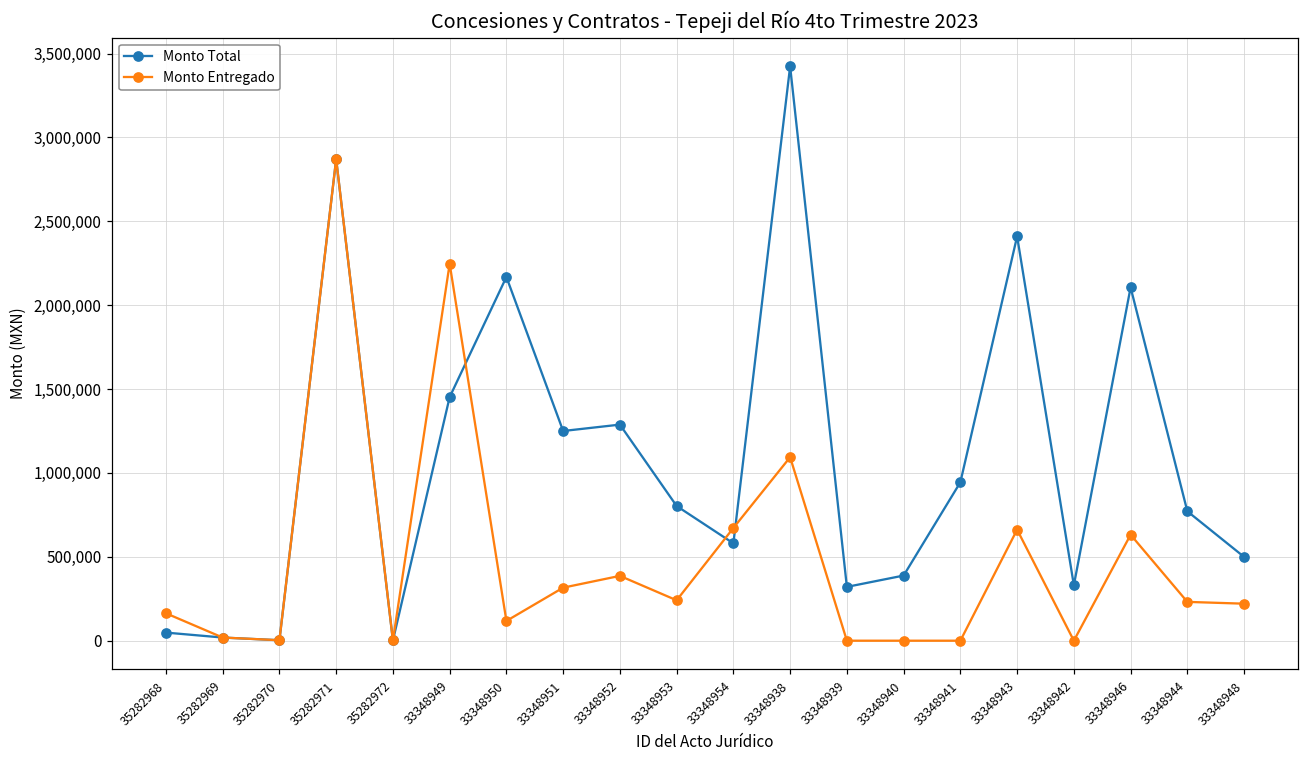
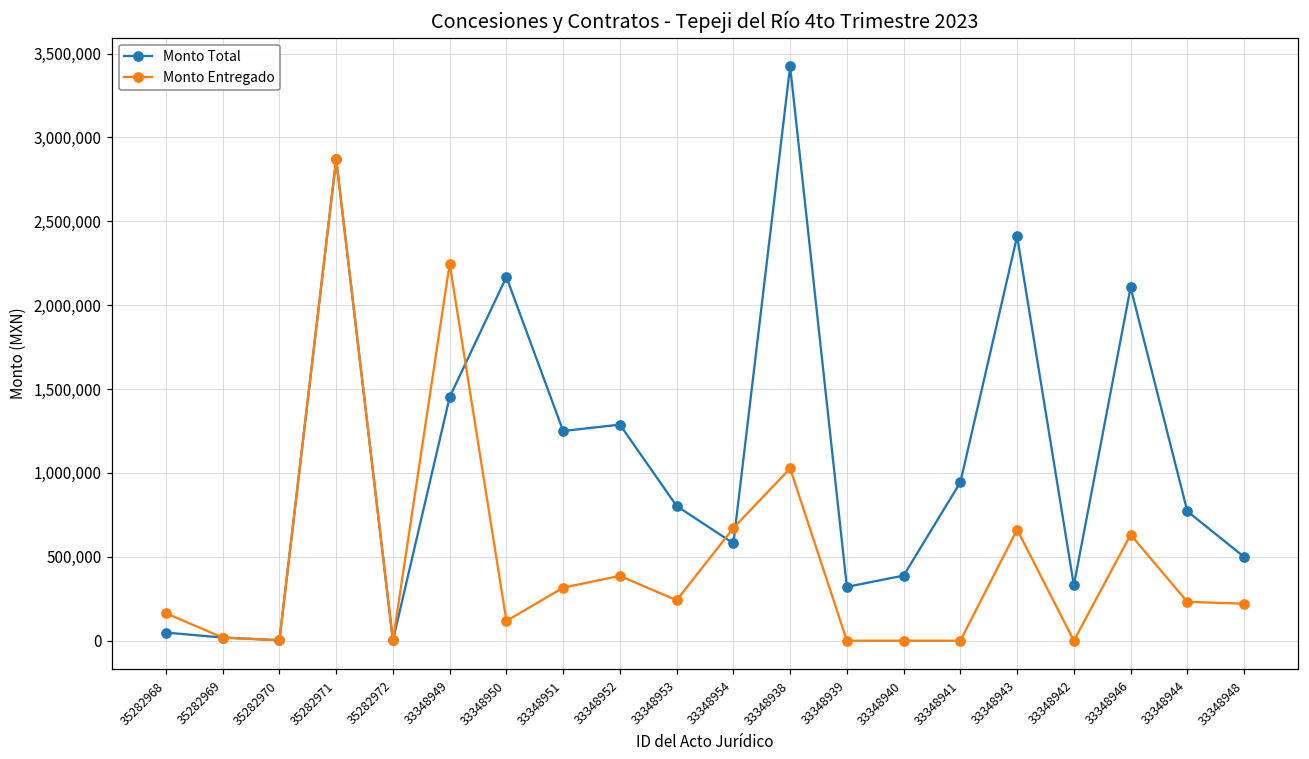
  {
    "Monto Total": {
      "35282968": "50,000",
      "33348949": "1,450,000",
      "33348950": "2,170,000",
      "33348951": "1,250,000",
      "33348952": "1,290,000",
      "33348953": "800,000",
      "33348954": "580,000",
      "33348938": "3,420,000",
      "33348939": "320,000",
      "33348940": "390,000",
      "33348941": "940,000",
      "33348943": "2,410,000",
      "33348942": "330,000",
      "33348946": "2,110,000",
      "33348944": "770,000",
      "33348948": "500,000"
    },
    "Monto Entregado": {
      "35282968": "160,000",
      "33348949": "2,250,000",
      "33348950": "120,000",
      "33348951": "320,000",
      "33348952": "390,000",
      "33348953": "240,000",
      "33348954": "670,000",
-     "33348938": "1,090,000",
+     "33348938": "1,030,000",
      "33348939": "0",
      "33348940": "0",
      "33348941": "0",
      "33348943": "660,000",
      "33348942": "0",
      "33348946": "630,000",
      "33348944": "230,000",
      "33348948": "220,000"
    }
  }
